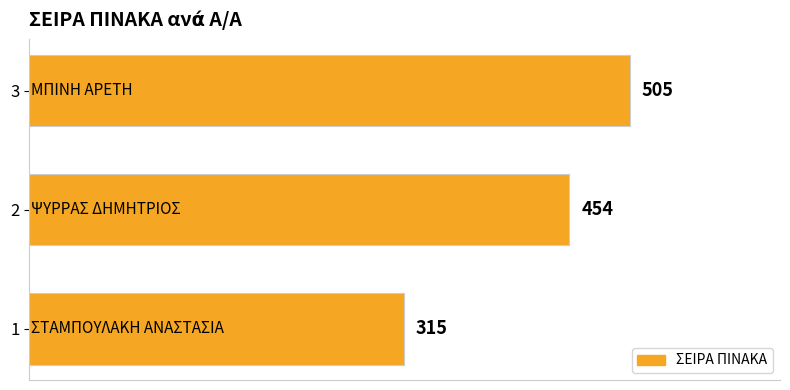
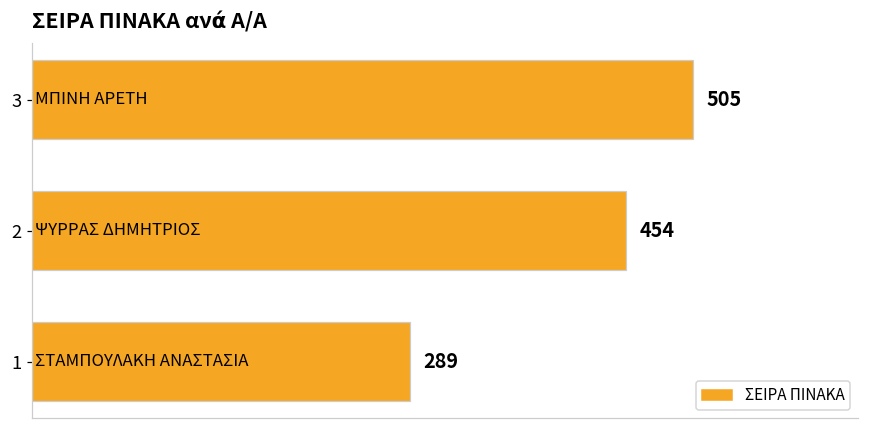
  {
    "3": 505,
    "2": 454,
-   "1": 315
+   "1": 289
  }
